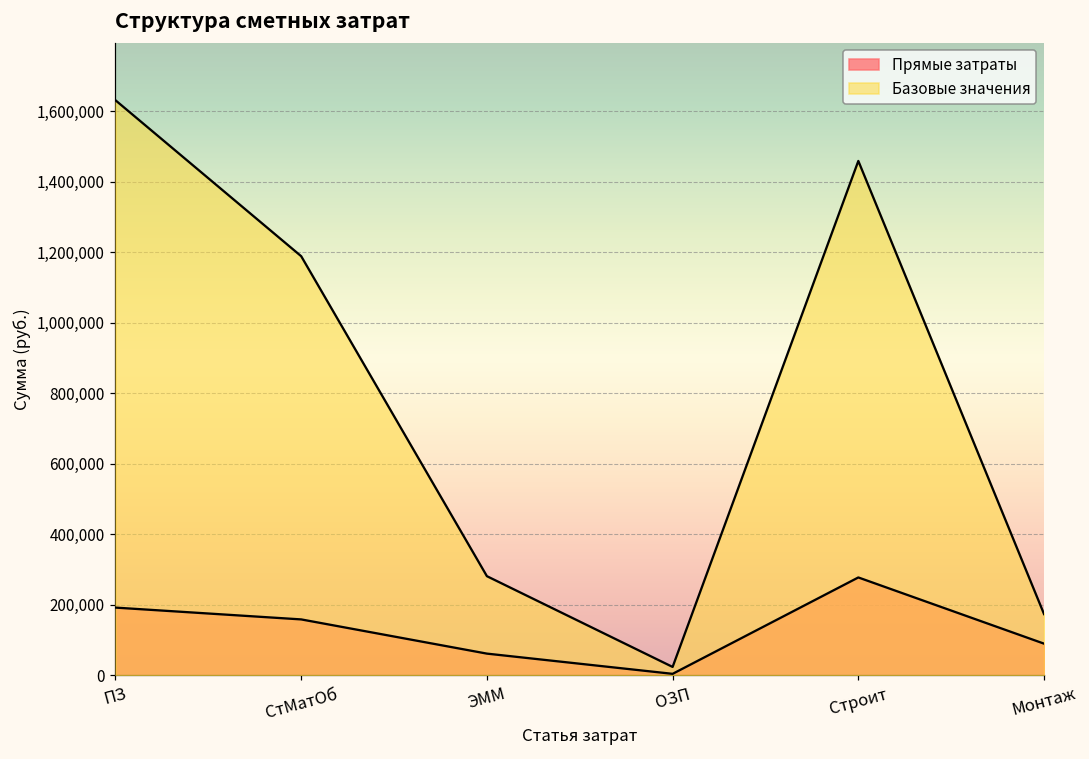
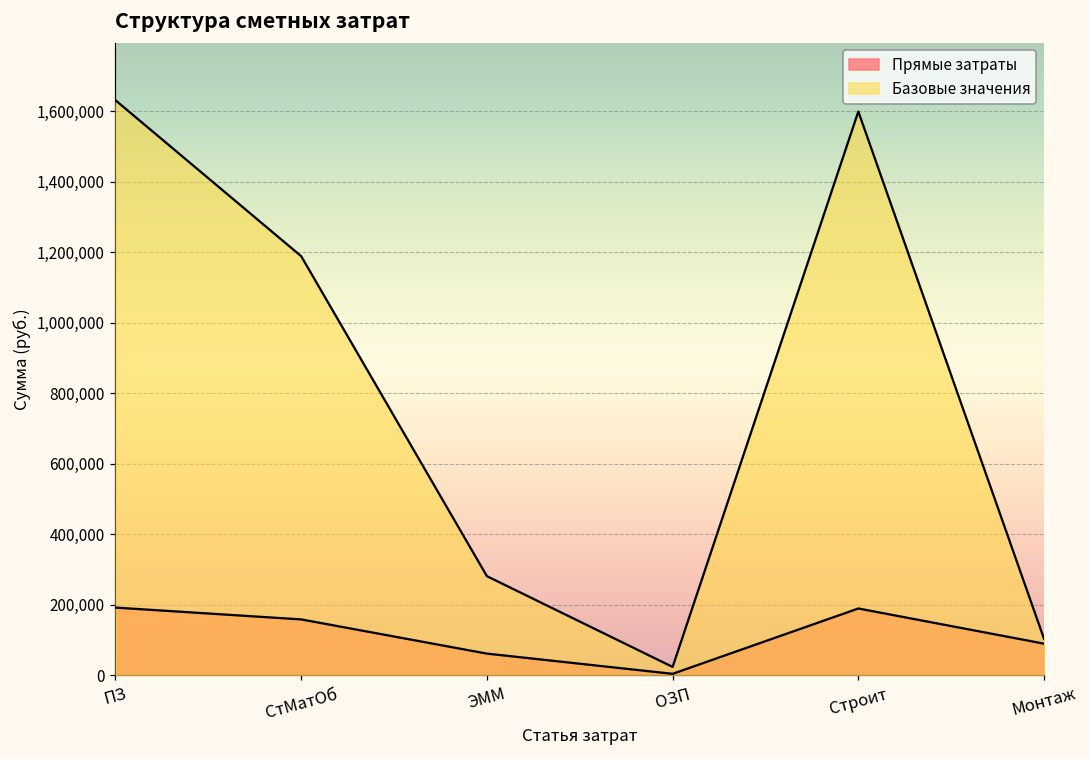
  {
    "Прямые затраты": {
      "ПЗ": "190,000",
      "СтМатОб": "160,000",
      "ЭММ": "60,000",
      "ОЗП": "0",
-     "Строит": "280,000",
+     "Строит": "190,000",
      "Монтаж": "90,000"
    },
    "Базовые значения": {
      "ПЗ": "1,630,000",
      "СтМатОб": "1,190,000",
      "ЭММ": "280,000",
      "ОЗП": "20,000",
-     "Строит": "1,460,000",
-     "Монтаж": "170,000"
+     "Строит": "1,600,000",
+     "Монтаж": "100,000"
    }
  }
